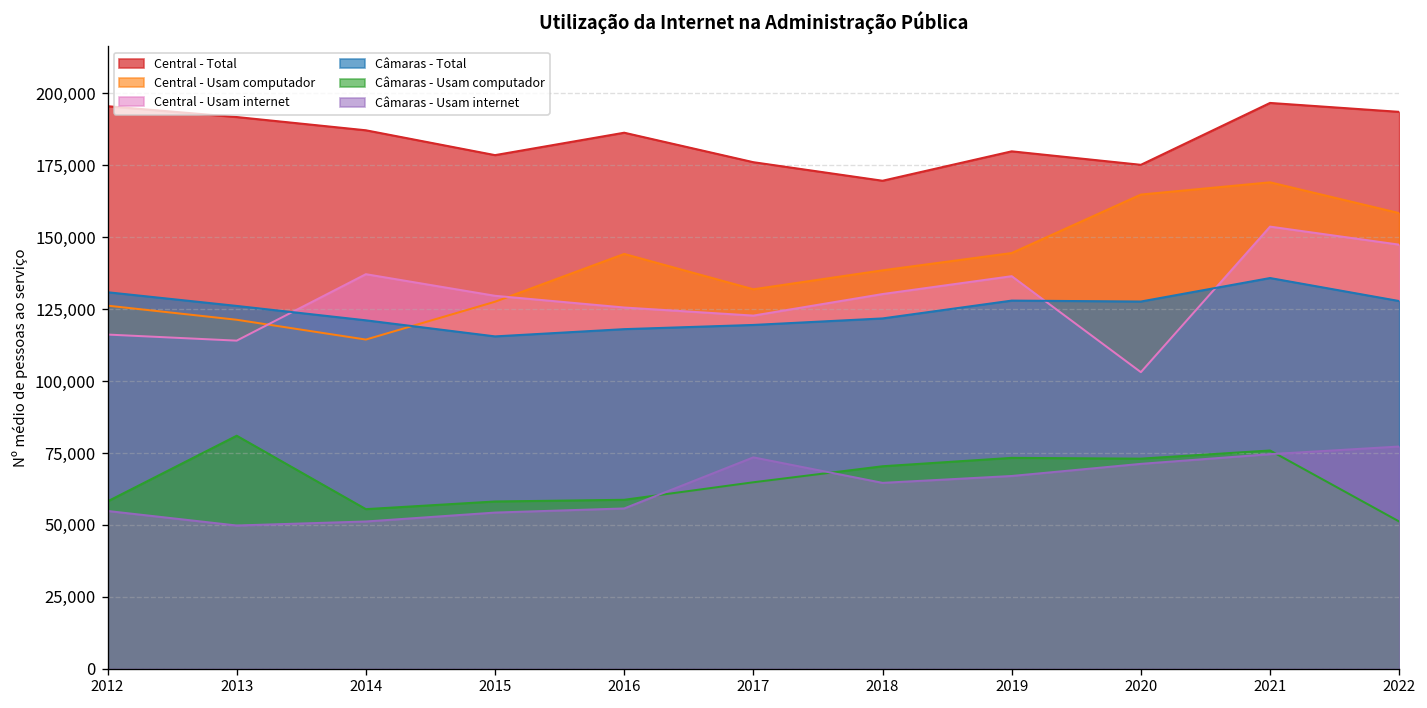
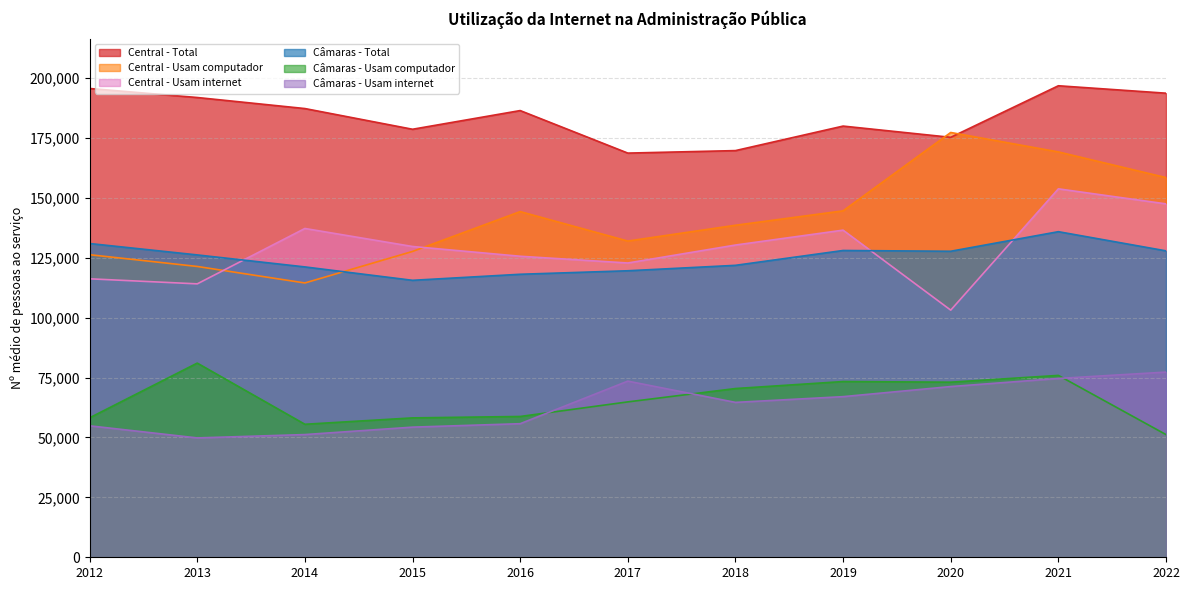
  {
    "Central - Total": {
      "2012": "196,000",
      "2013": "192,000",
      "2014": "187,000",
      "2015": "179,000",
      "2016": "186,000",
-     "2017": "176,000",
+     "2017": "169,000",
      "2018": "170,000",
      "2019": "180,000",
      "2020": "175,000",
      "2021": "197,000",
      "2022": "194,000"
    },
    "Central - Usam computador": {
      "2012": "126,000",
      "2013": "121,000",
      "2014": "114,000",
      "2015": "128,000",
      "2016": "144,000",
      "2017": "132,000",
      "2018": "139,000",
      "2019": "145,000",
-     "2020": "165,000",
+     "2020": "177,000",
      "2021": "169,000",
      "2022": "158,000"
    },
    "Central - Usam internet": {
      "2012": "116,000",
      "2013": "114,000",
      "2014": "137,000",
      "2015": "130,000",
      "2016": "126,000",
      "2017": "123,000",
      "2018": "130,000",
      "2019": "136,000",
      "2020": "103,000",
      "2021": "154,000",
      "2022": "147,000"
    },
    "Câmaras - Total": {
      "2012": "131,000",
      "2013": "126,000",
      "2014": "121,000",
      "2015": "116,000",
      "2016": "118,000",
      "2017": "120,000",
      "2018": "122,000",
      "2019": "128,000",
      "2020": "128,000",
      "2021": "136,000",
      "2022": "128,000"
    },
    "Câmaras - Usam computador": {
      "2012": "58,000",
      "2013": "81,000",
      "2014": "55,000",
      "2015": "58,000",
      "2016": "59,000",
      "2017": "65,000",
      "2018": "70,000",
      "2019": "73,000",
      "2020": "73,000",
      "2021": "76,000",
      "2022": "51,000"
    },
    "Câmaras - Usam internet": {
      "2012": "55,000",
      "2013": "50,000",
      "2014": "51,000",
      "2015": "54,000",
      "2016": "56,000",
      "2017": "73,000",
      "2018": "65,000",
      "2019": "67,000",
      "2020": "71,000",
      "2021": "75,000",
      "2022": "77,000"
    }
  }
